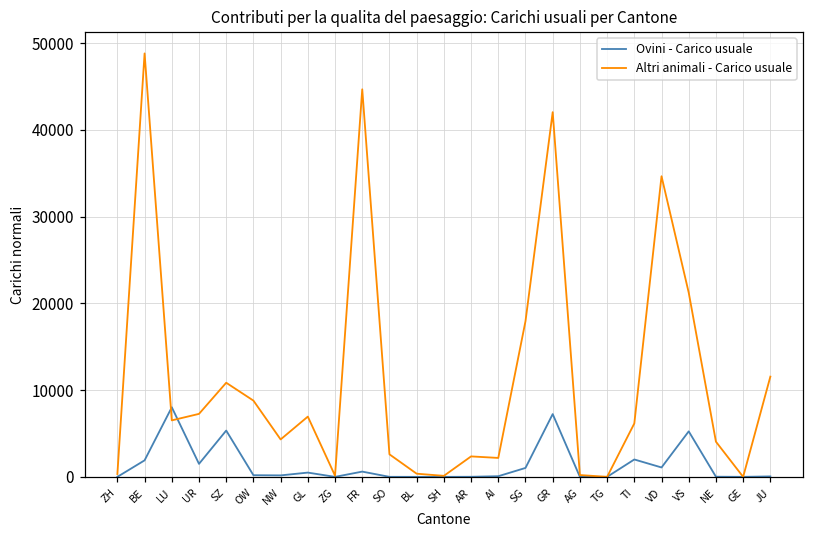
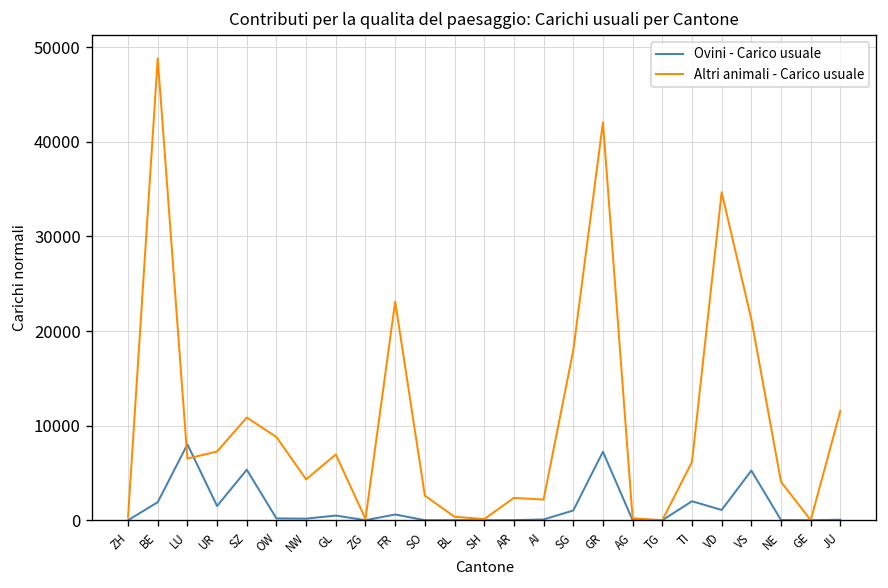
  {
    "Ovini - Carico usuale": {
      "ZH": 0,
      "BE": 2000,
      "LU": 8000,
      "UR": 2000,
      "SZ": 5000,
      "OW": 0,
      "NW": 0,
      "GL": 0,
      "FR": 1000,
      "SO": 0,
      "BL": 0,
      "AR": 0,
      "AI": 0,
      "SG": 1000,
      "GR": 7000,
      "TI": 2000,
      "VD": 1000,
      "VS": 5000,
      "NE": 0,
      "JU": 0
    },
    "Altri animali - Carico usuale": {
      "ZH": 0,
      "BE": 49000,
      "LU": 7000,
      "UR": 7000,
      "SZ": 11000,
      "OW": 9000,
      "NW": 4000,
      "GL": 7000,
-     "FR": 45000,
+     "FR": 23000,
      "SO": 3000,
      "BL": 0,
      "AR": 2000,
      "AI": 2000,
      "SG": 18000,
      "GR": 42000,
      "TI": 6000,
      "VD": 35000,
      "VS": 21000,
      "NE": 4000,
      "JU": 12000
    }
  }
